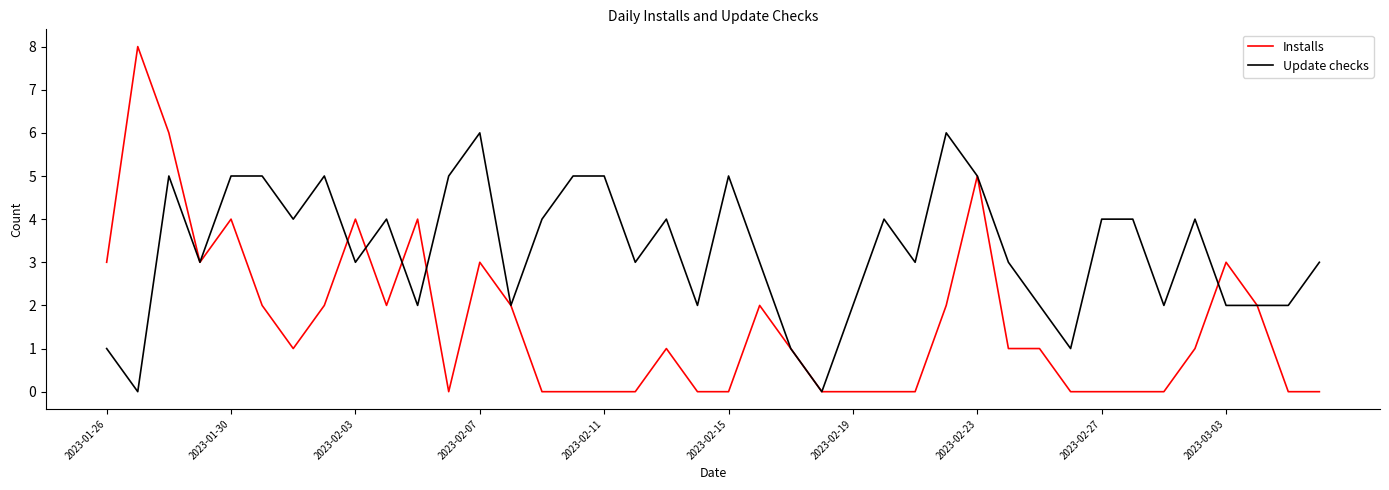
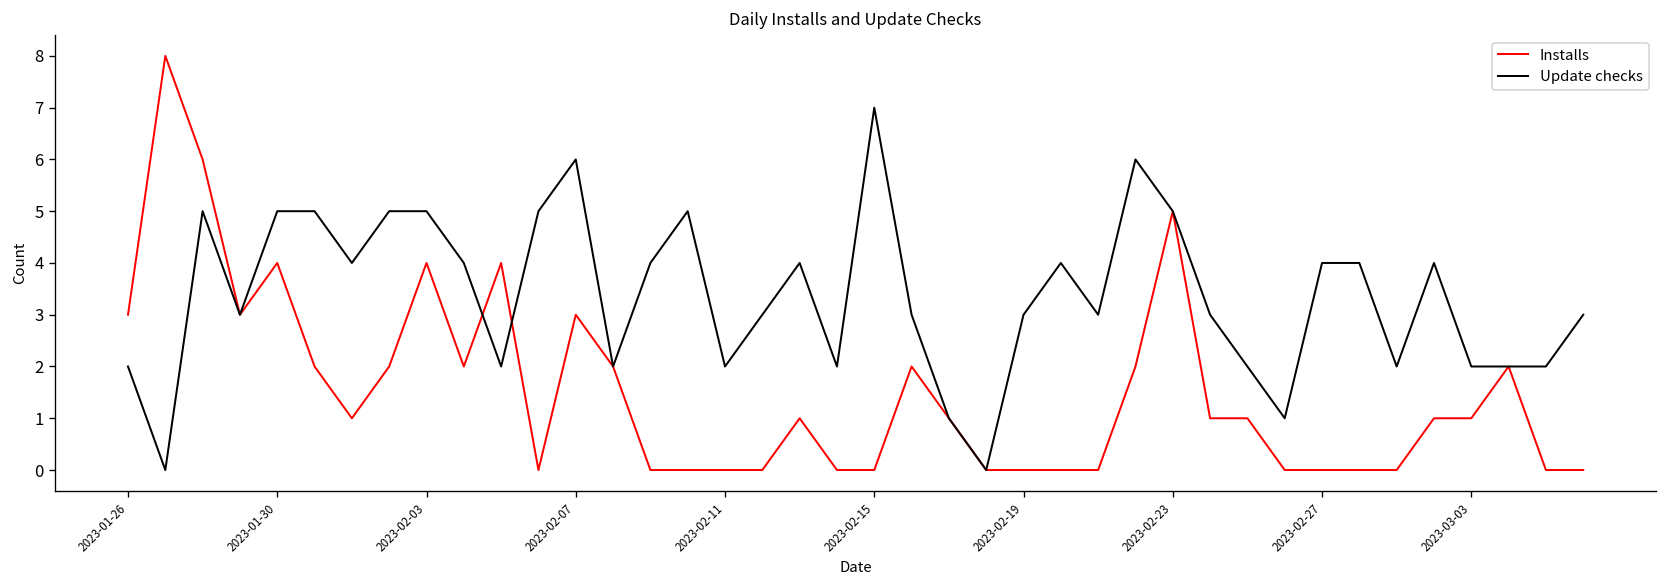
  {
    "Installs": {
      "2023-01-26": 3,
      "2023-01-30": 4,
      "2023-02-03": 4,
      "2023-02-07": 3,
      "2023-02-11": 0,
      "2023-02-15": 0,
      "2023-02-19": 0,
      "2023-02-27": 0,
-     "2023-03-03": 3
+     "2023-03-03": 1
    },
    "Update checks": {
-     "2023-01-26": 1,
+     "2023-01-26": 2,
      "2023-01-30": 5,
-     "2023-02-03": 3,
+     "2023-02-03": 5,
      "2023-02-07": 6,
-     "2023-02-11": 5,
-     "2023-02-15": 5,
-     "2023-02-19": 2,
+     "2023-02-11": 2,
+     "2023-02-15": 7,
+     "2023-02-19": 3,
      "2023-02-27": 4,
      "2023-03-03": 2
    }
  }
